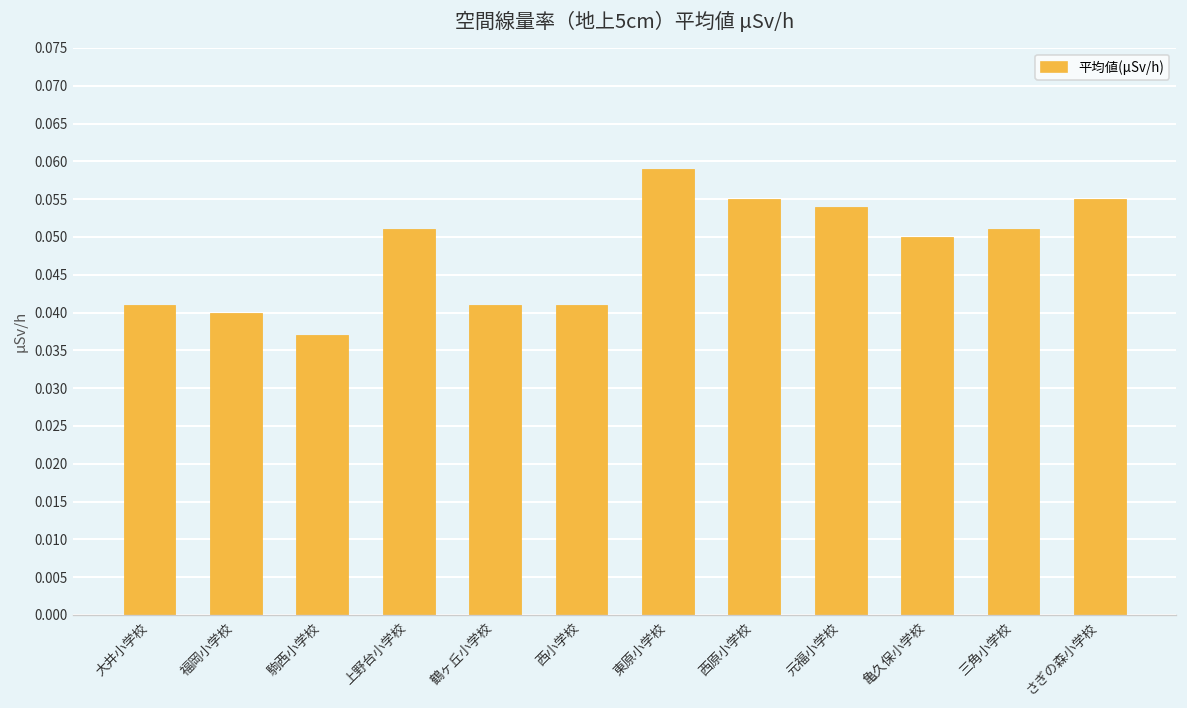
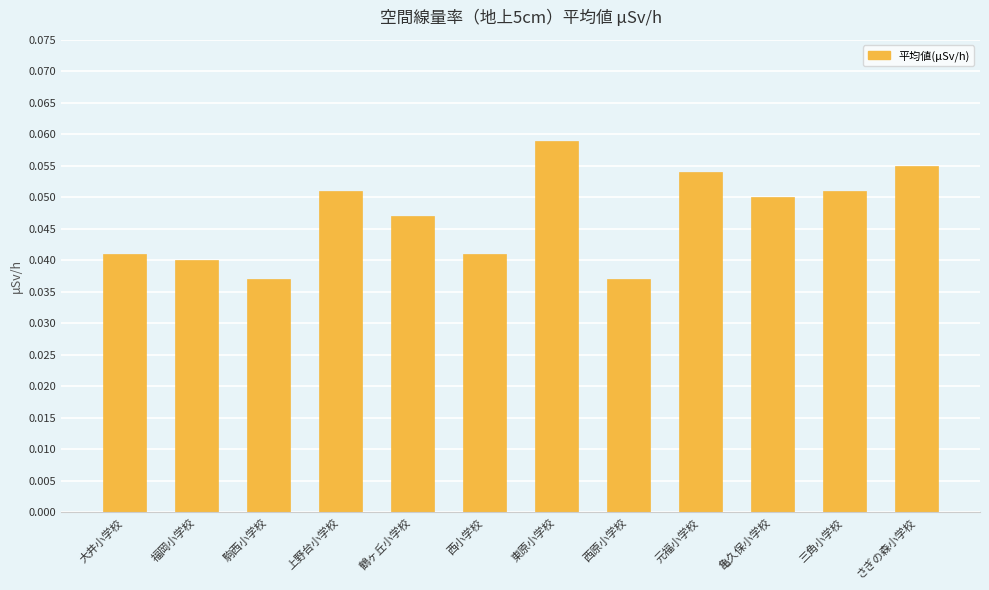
  {
    "大井小学校": 0.041,
    "福岡小学校": 0.040,
    "駒西小学校": 0.037,
    "上野台小学校": 0.051,
-   "鶴ヶ丘小学校": 0.041,
+   "鶴ヶ丘小学校": 0.047,
    "西小学校": 0.041,
    "東原小学校": 0.059,
-   "西原小学校": 0.055,
+   "西原小学校": 0.037,
    "元福小学校": 0.054,
    "亀久保小学校": 0.050,
    "三角小学校": 0.051,
    "さぎの森小学校": 0.055
  }
